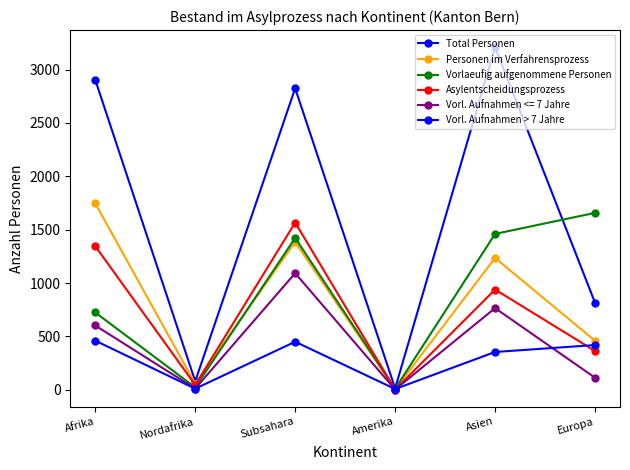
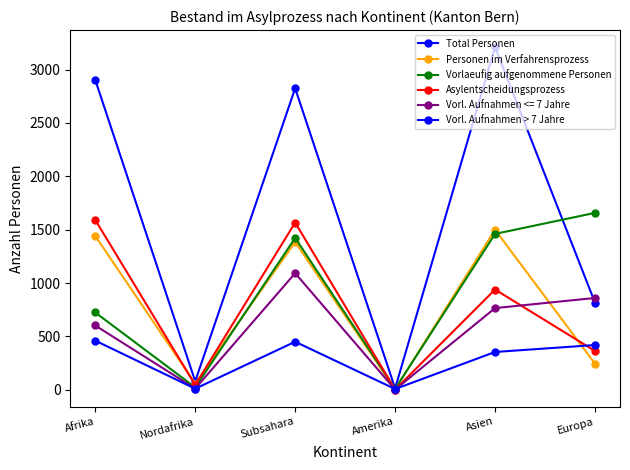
  {
    "Personen im Verfahrensprozess": {
-     "Afrika": 1750,
+     "Afrika": 1440,
      "Subsahara": 1380,
-     "Asien": 1240,
-     "Europa": 460
+     "Asien": 1500,
+     "Europa": 240
    },
    "Vorlaeufig aufgenommene Personen": {
      "Afrika": 720,
      "Subsahara": 1420,
      "Asien": 1460,
      "Europa": 1660
    },
    "Asylentscheidungsprozess": {
-     "Afrika": 1350,
+     "Afrika": 1590,
      "Subsahara": 1570,
      "Asien": 940,
      "Europa": 360
    },
    "Vorl. Aufnahmen <= 7 Jahre": {
      "Afrika": 600,
      "Subsahara": 1090,
      "Asien": 770,
-     "Europa": 110
+     "Europa": 860
    }
  }
